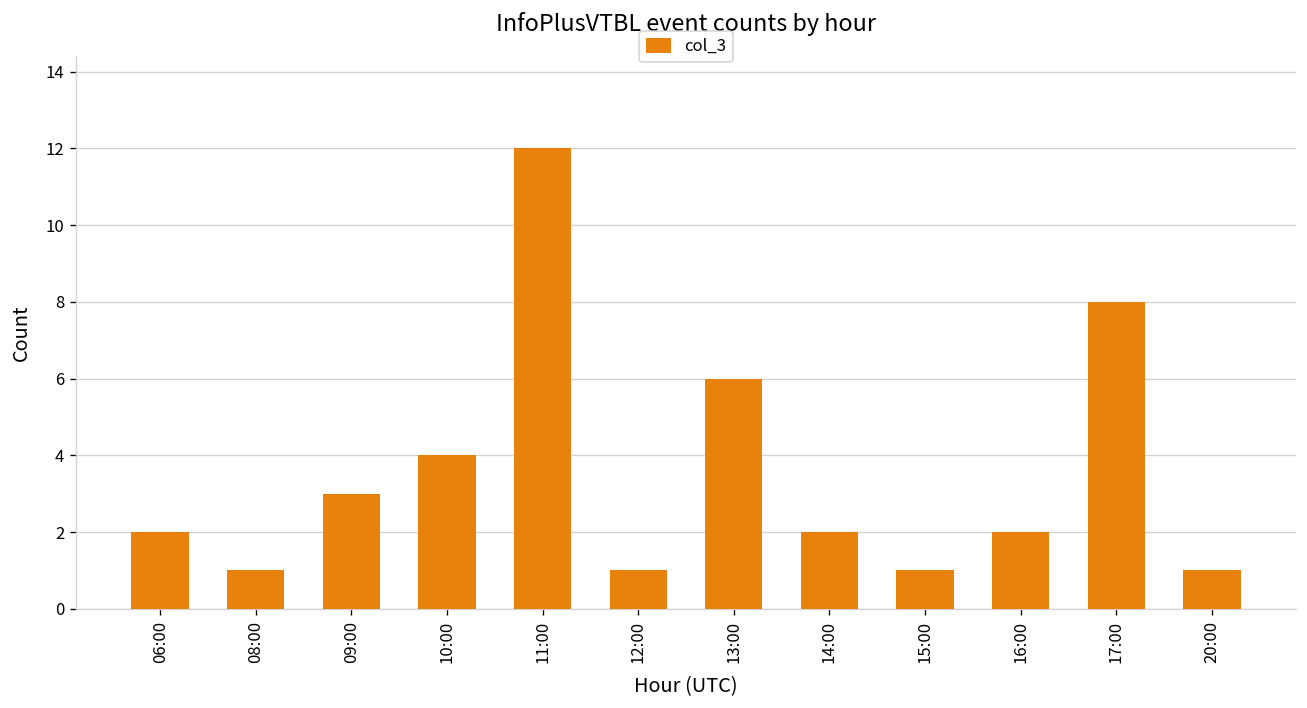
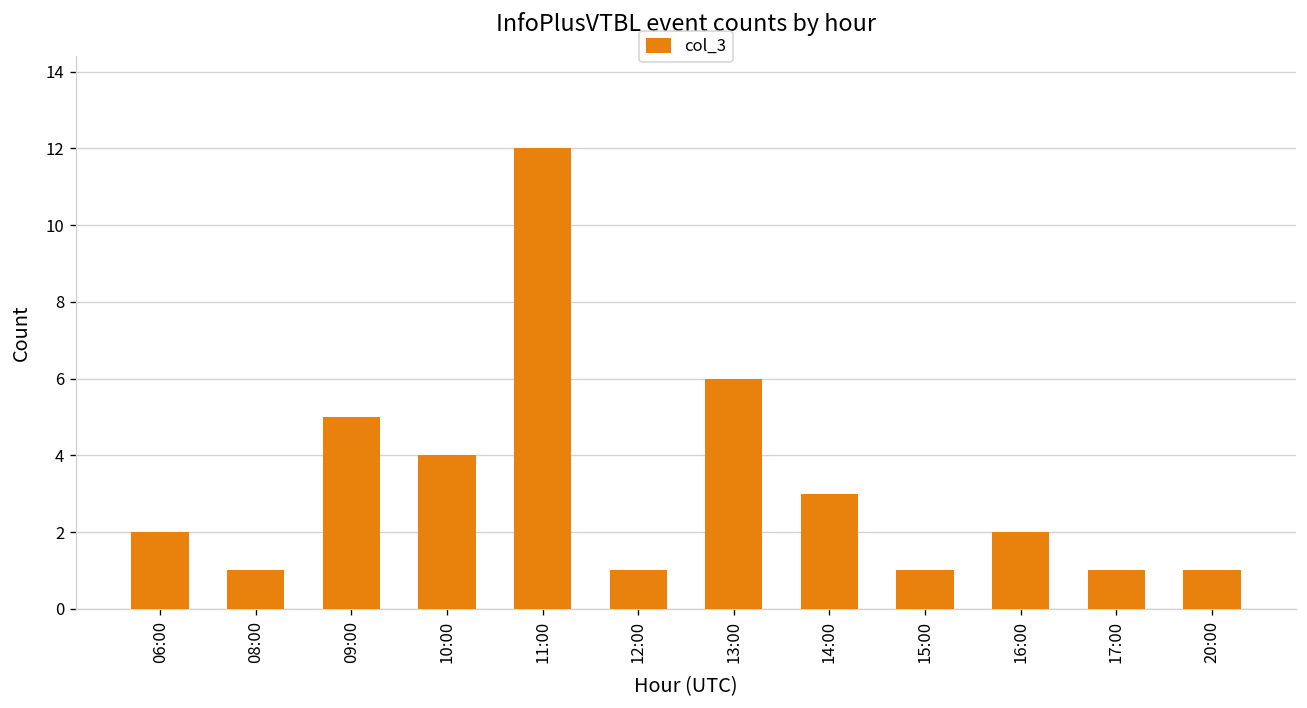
  {
    "06:00": 2,
    "08:00": 1,
-   "09:00": 3,
+   "09:00": 5,
    "10:00": 4,
    "11:00": 12,
    "12:00": 1,
    "13:00": 6,
-   "14:00": 2,
+   "14:00": 3,
    "15:00": 1,
    "16:00": 2,
-   "17:00": 8,
+   "17:00": 1,
    "20:00": 1
  }
